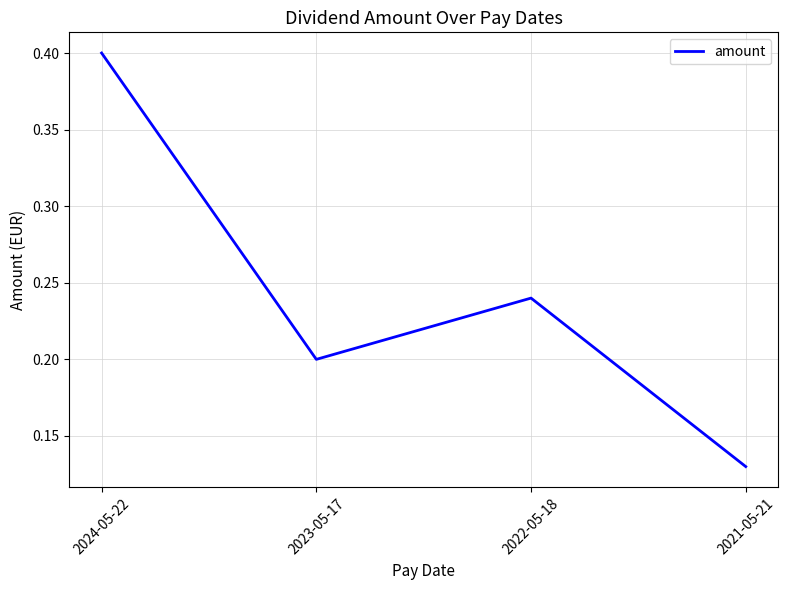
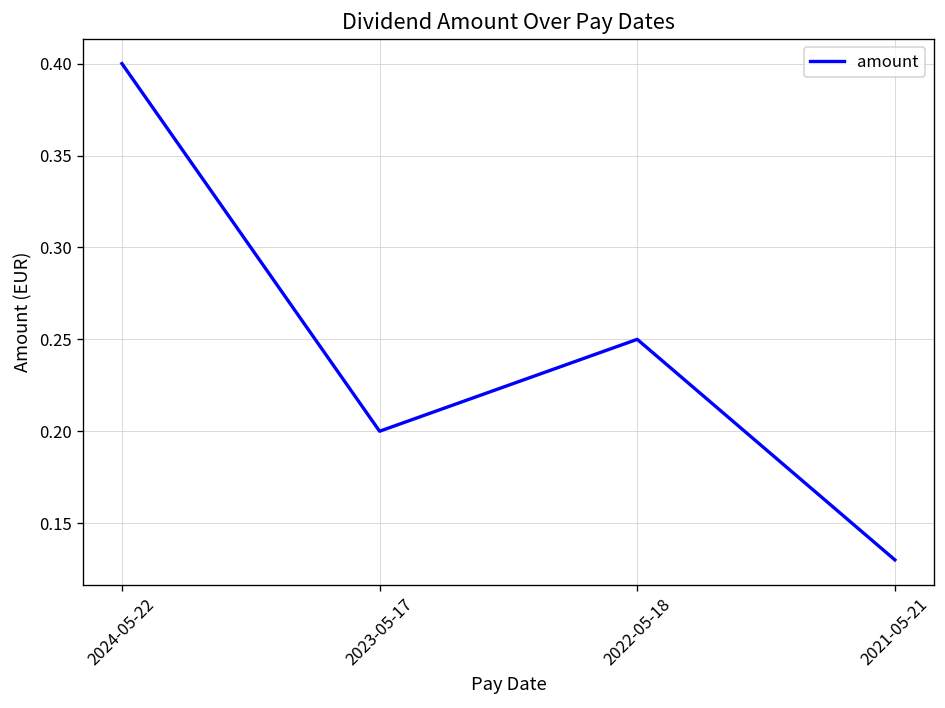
  {
    "2024-05-22": 0.40,
    "2023-05-17": 0.20,
-   "2022-05-18": 0.24,
+   "2022-05-18": 0.25,
    "2021-05-21": 0.13
  }
